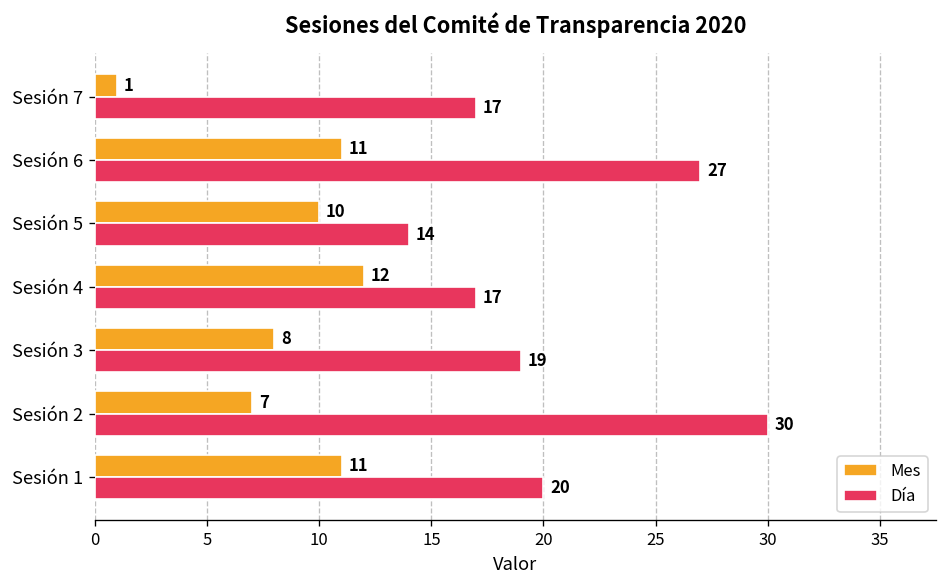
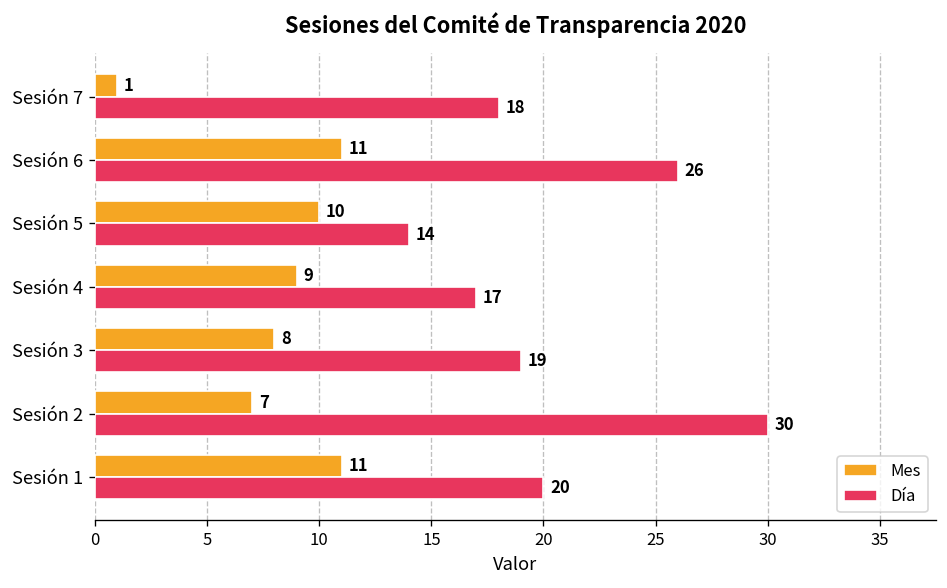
  {
    "Mes": {
      "Sesión 7": 1,
      "Sesión 6": 11,
      "Sesión 5": 10,
-     "Sesión 4": 12,
+     "Sesión 4": 9,
      "Sesión 3": 8,
      "Sesión 2": 7,
      "Sesión 1": 11
    },
    "Día": {
-     "Sesión 7": 17,
-     "Sesión 6": 27,
+     "Sesión 7": 18,
+     "Sesión 6": 26,
      "Sesión 5": 14,
      "Sesión 4": 17,
      "Sesión 3": 19,
      "Sesión 2": 30,
      "Sesión 1": 20
    }
  }
